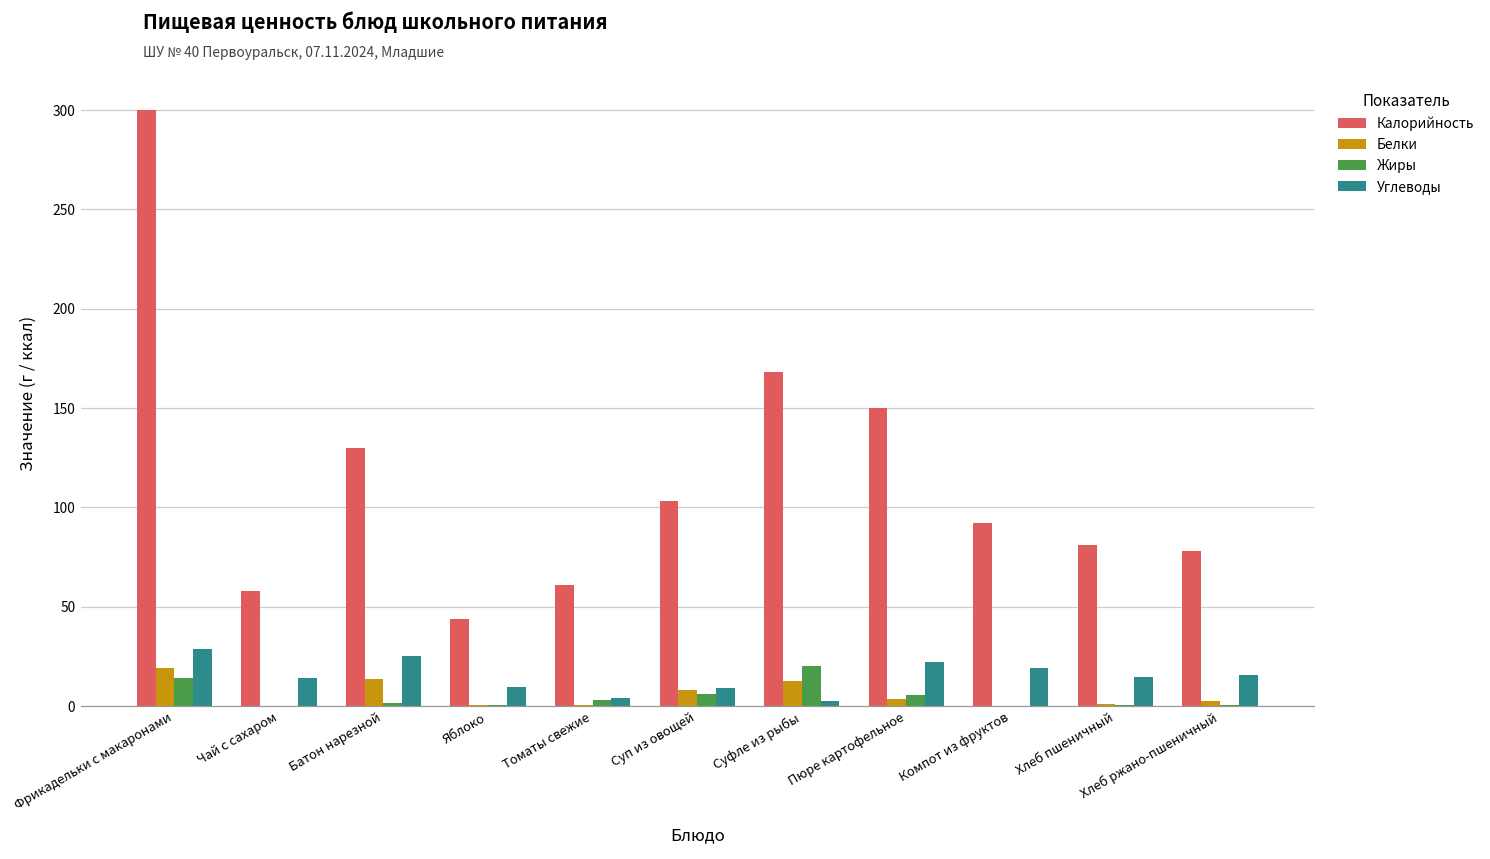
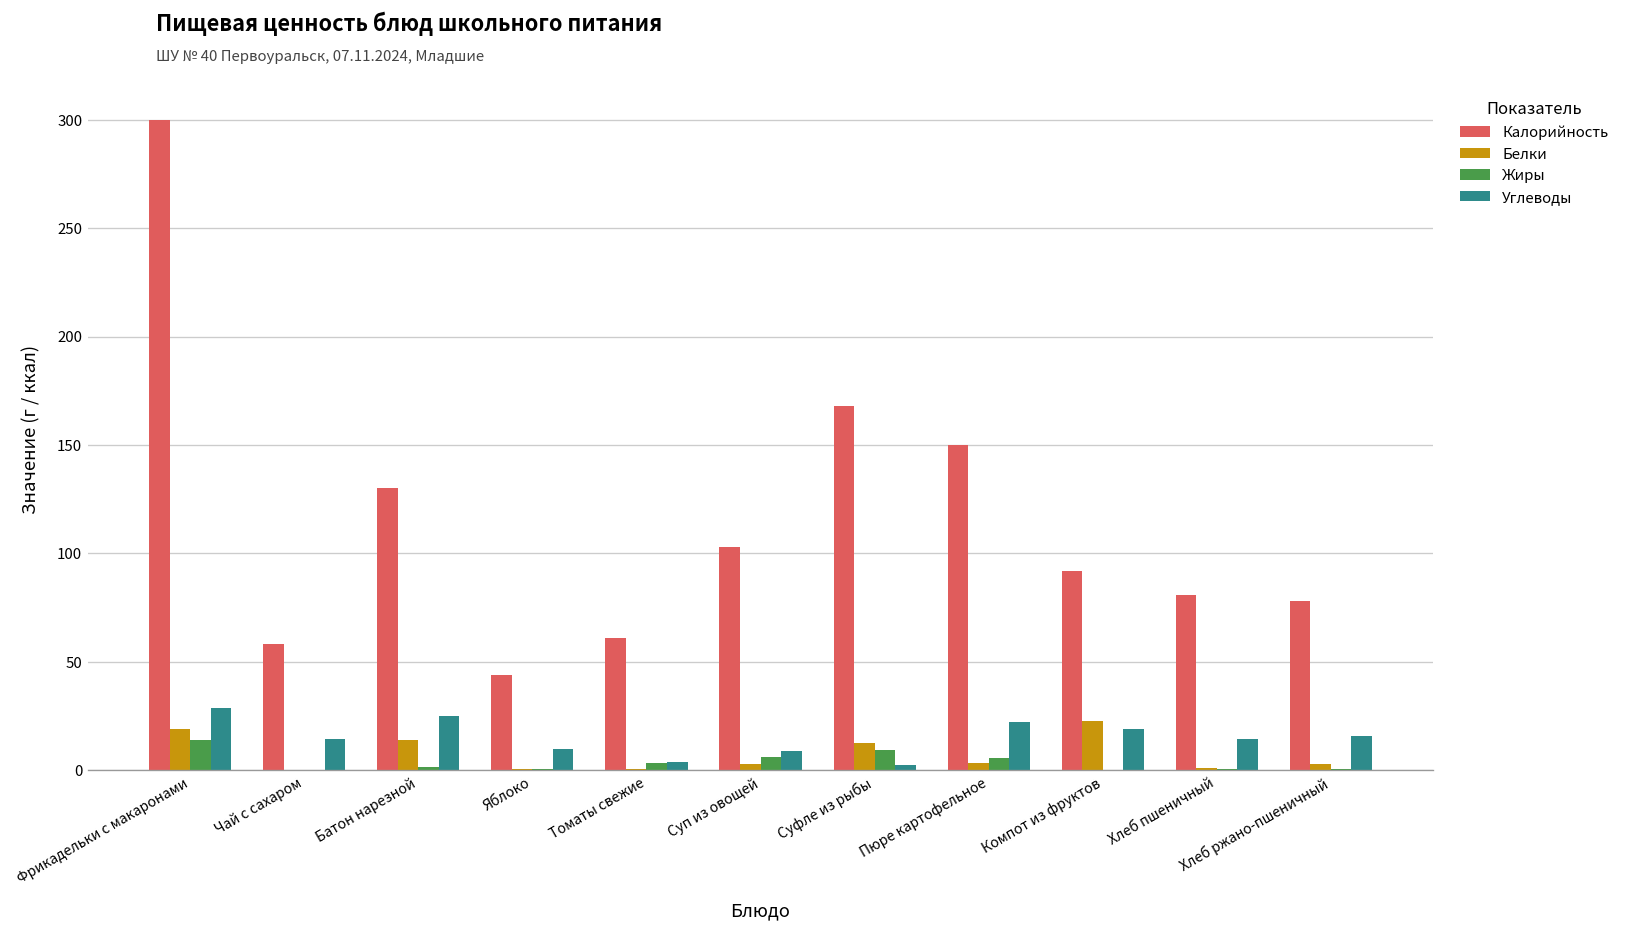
  {
    "Калорийность": {
      "Фрикадельки с макаронами": 300,
      "Чай с сахаром": 58,
      "Батон нарезной": 130,
      "Яблоко": 44,
      "Томаты свежие": 61,
      "Суп из овощей": 103,
      "Суфле из рыбы": 168,
      "Пюре картофельное": 150,
      "Компот из фруктов": 92,
      "Хлеб пшеничный": 81,
      "Хлеб ржано-пшеничный": 78
    },
    "Белки": {
      "Фрикадельки с макаронами": 19,
      "Батон нарезной": 14,
-     "Суп из овощей": 8,
+     "Суп из овощей": 3,
      "Суфле из рыбы": 12,
      "Пюре картофельное": 3,
-     "Компот из фруктов": 0,
+     "Компот из фруктов": 23,
      "Хлеб ржано-пшеничный": 3
    },
    "Жиры": {
      "Фрикадельки с макаронами": 14,
      "Батон нарезной": 2,
      "Томаты свежие": 3,
      "Суп из овощей": 6,
-     "Суфле из рыбы": 20,
+     "Суфле из рыбы": 9,
      "Пюре картофельное": 5,
      "Компот из фруктов": 0
    },
    "Углеводы": {
      "Фрикадельки с макаронами": 29,
      "Чай с сахаром": 14,
      "Батон нарезной": 25,
      "Яблоко": 10,
      "Томаты свежие": 4,
      "Суп из овощей": 9,
      "Суфле из рыбы": 2,
      "Пюре картофельное": 22,
      "Компот из фруктов": 19,
      "Хлеб пшеничный": 15,
      "Хлеб ржано-пшеничный": 16
    }
  }
